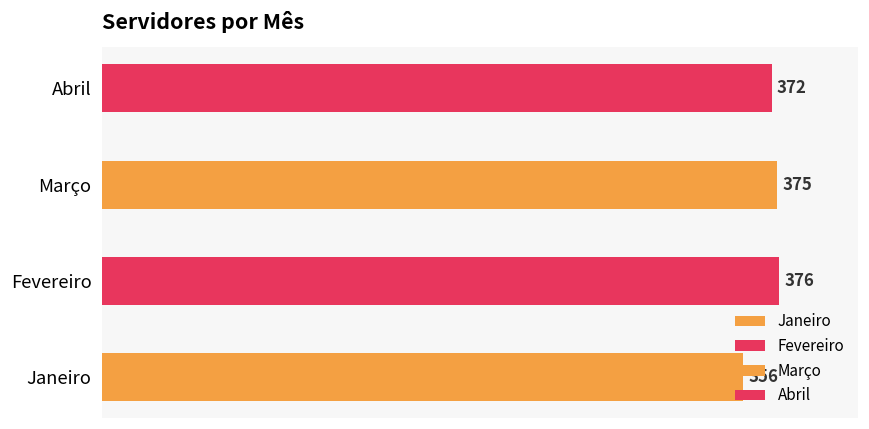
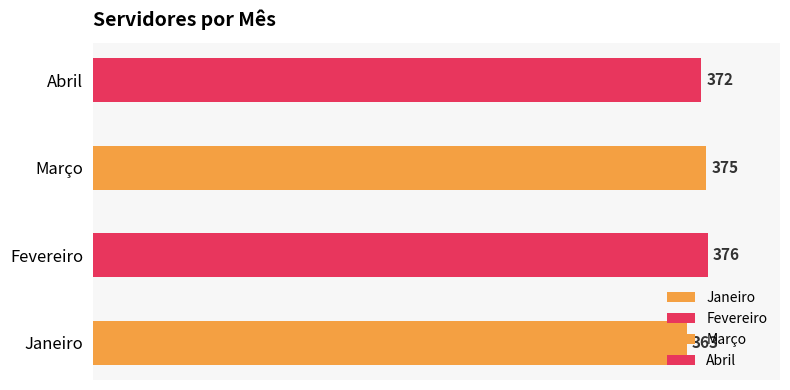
  {
    "Abril": 372,
    "Março": 375,
    "Fevereiro": 376,
-   "Janeiro": 356
+   "Janeiro": 363
  }
